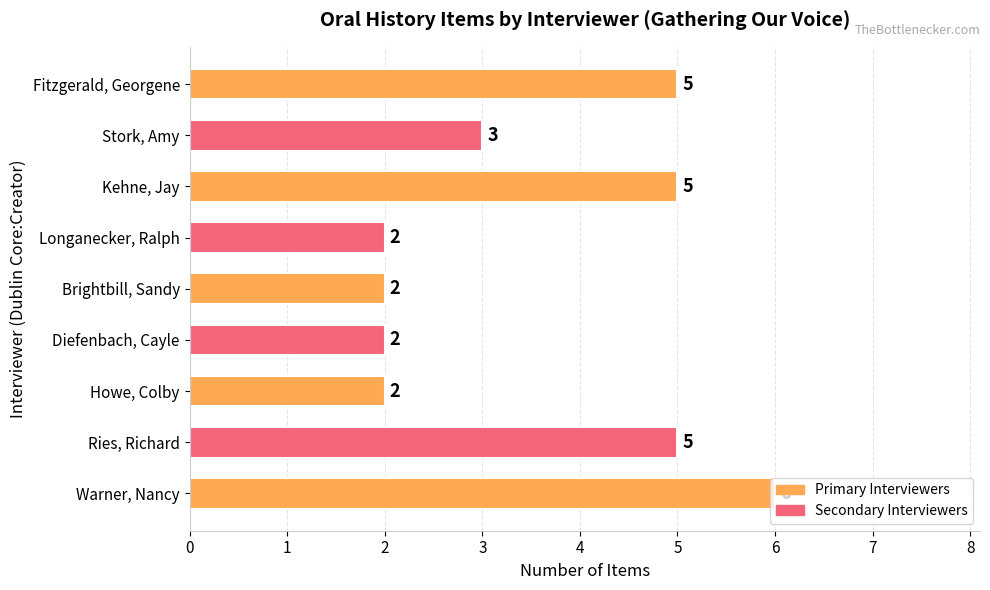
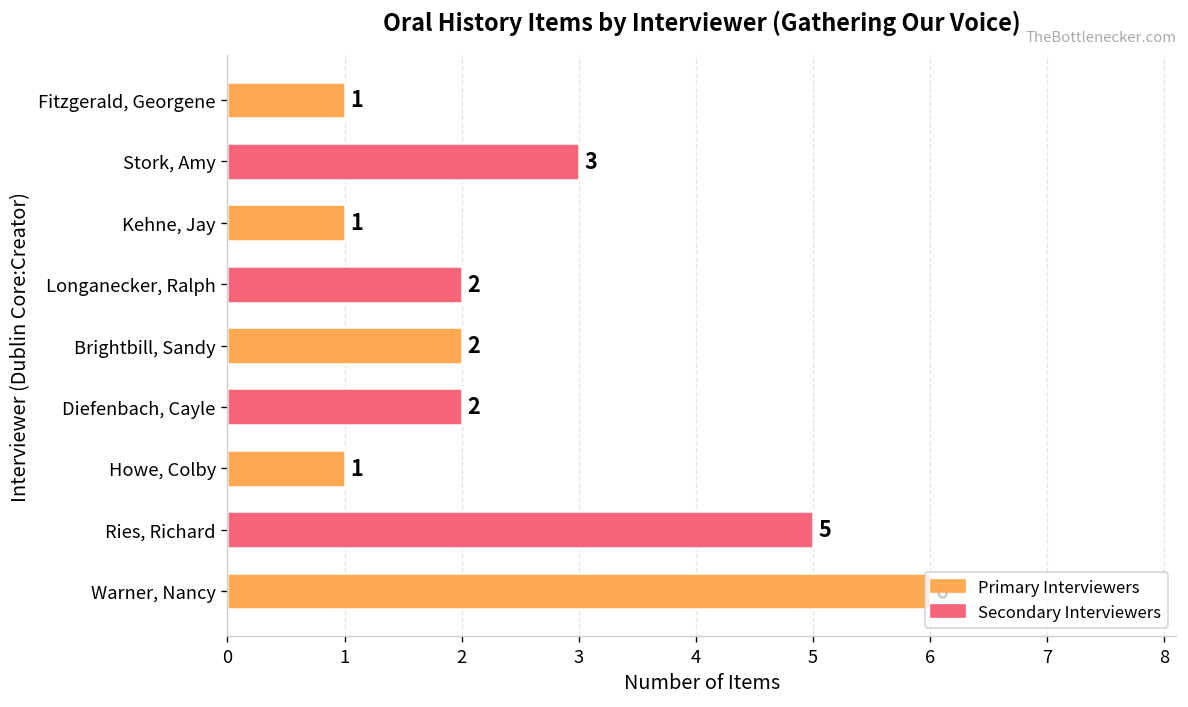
  {
-   "Fitzgerald, Georgene": 5,
+   "Fitzgerald, Georgene": 1,
    "Stork, Amy": 3,
-   "Kehne, Jay": 5,
+   "Kehne, Jay": 1,
    "Longanecker, Ralph": 2,
    "Brightbill, Sandy": 2,
    "Diefenbach, Cayle": 2,
-   "Howe, Colby": 2,
+   "Howe, Colby": 1,
    "Ries, Richard": 5
  }
